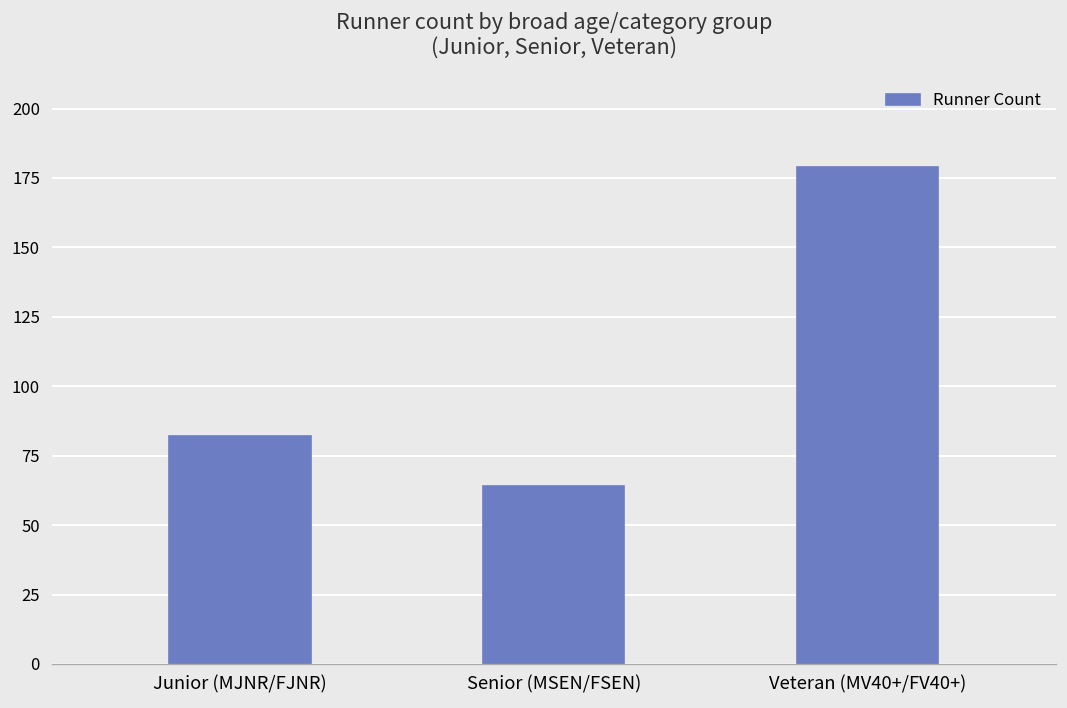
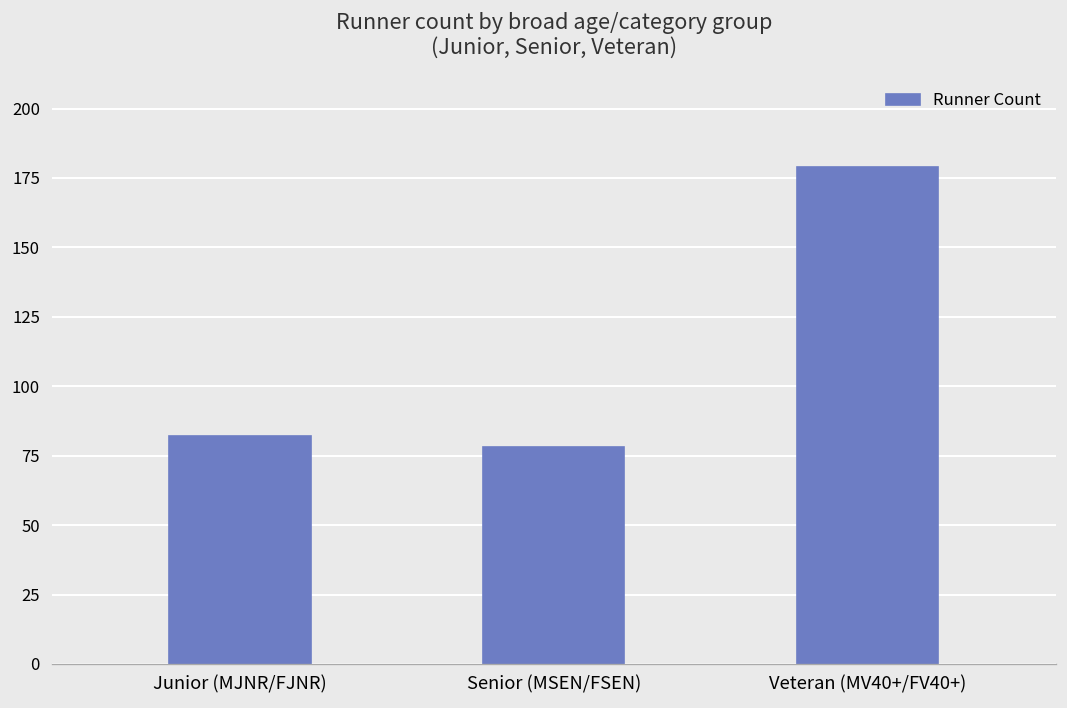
  {
    "Junior (MJNR/FJNR)": 82,
-   "Senior (MSEN/FSEN)": 64,
+   "Senior (MSEN/FSEN)": 78,
    "Veteran (MV40+/FV40+)": 179
  }
